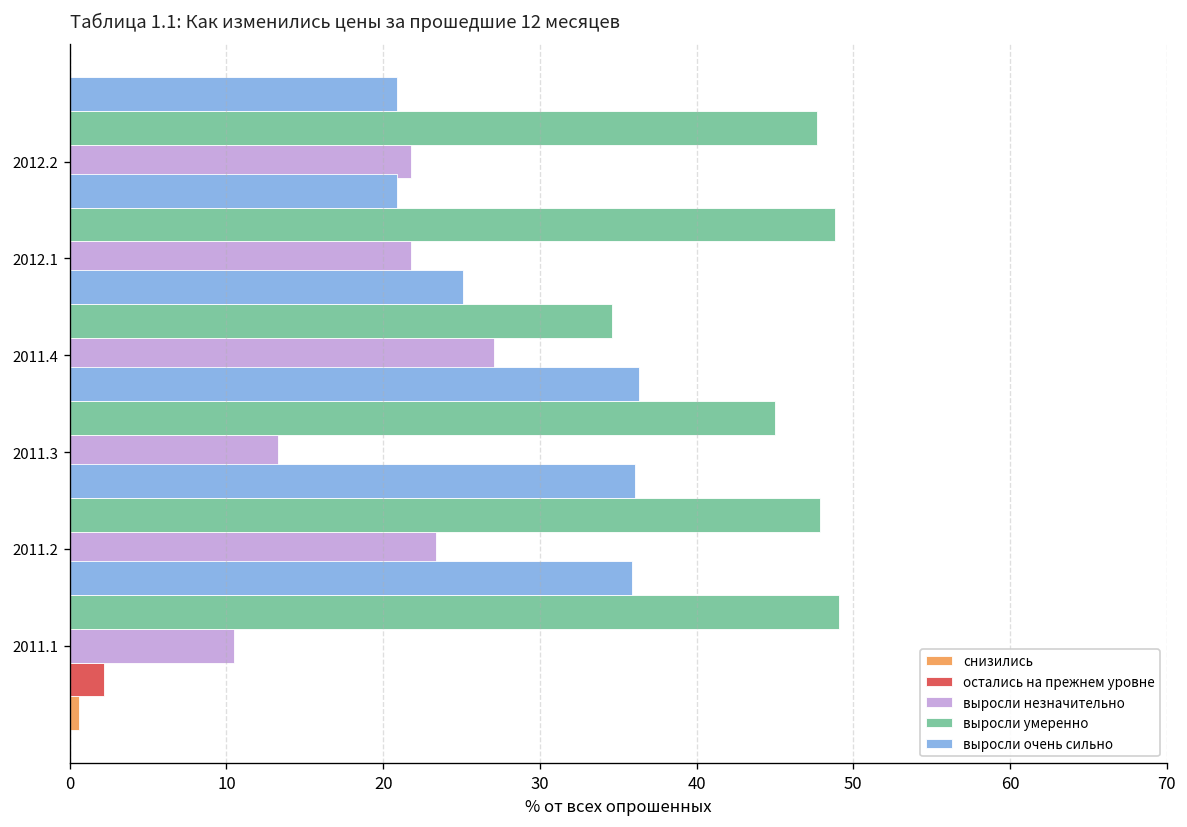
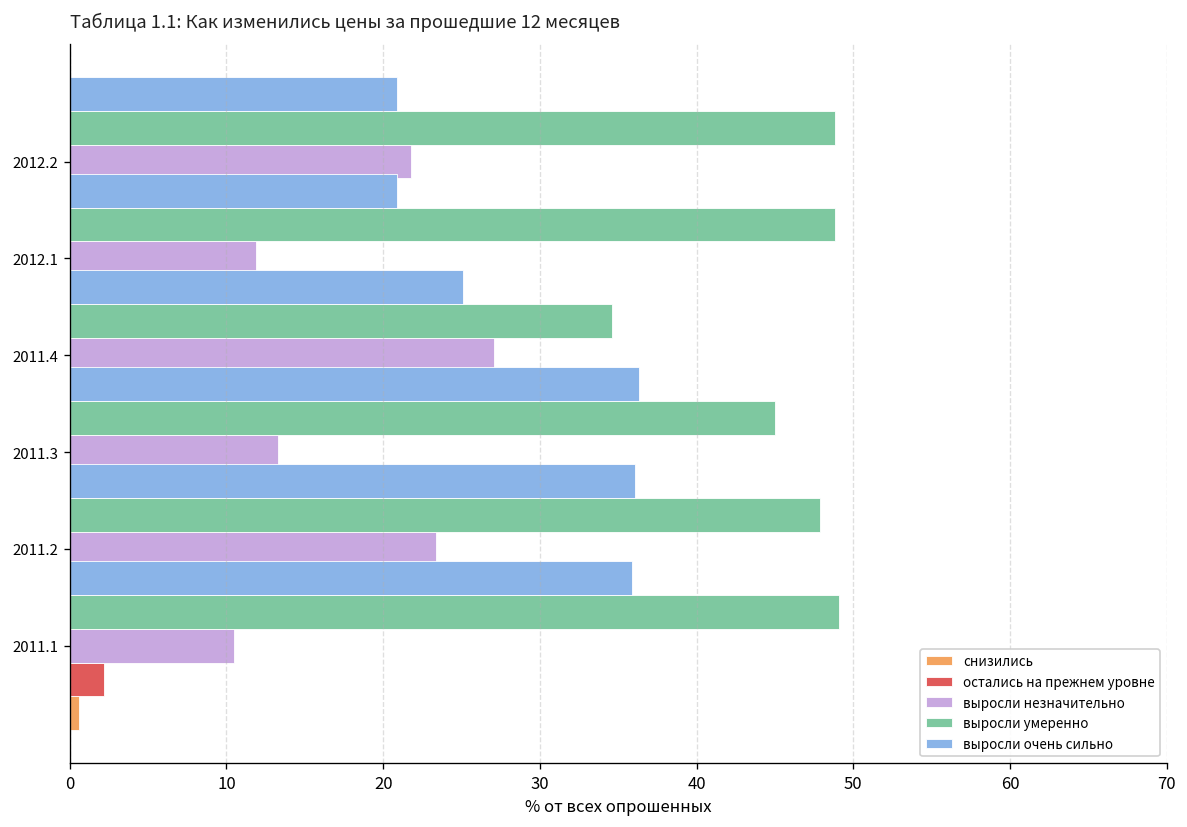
  {
    "остались на прежнем уровне": {
      "2011.1": 2.2
    },
    "выросли незначительно": {
      "2012.2": 21.8,
-     "2012.1": 21.8,
+     "2012.1": 11.9,
      "2011.4": 27.1,
      "2011.3": 13.3,
      "2011.2": 23.4,
      "2011.1": 10.5
    },
    "выросли умеренно": {
-     "2012.2": 47.7,
+     "2012.2": 48.8,
      "2012.1": 48.8,
      "2011.4": 34.6,
      "2011.3": 45.0,
      "2011.2": 47.9,
      "2011.1": 49.1
    }
  }
